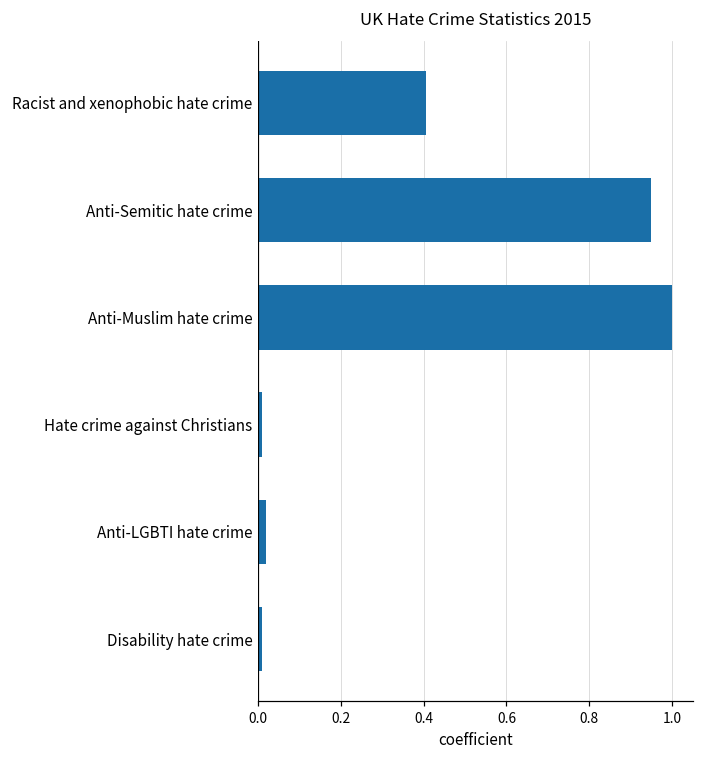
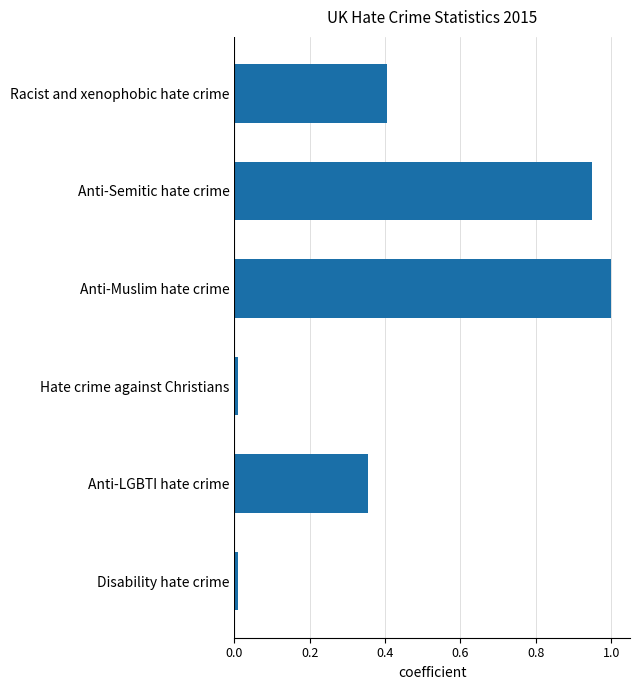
  {
    "Racist and xenophobic hate crime": 0.41,
    "Anti-Semitic hate crime": 0.95,
    "Anti-Muslim hate crime": 1.00,
    "Hate crime against Christians": 0.01,
-   "Anti-LGBTI hate crime": 0.02,
+   "Anti-LGBTI hate crime": 0.35,
    "Disability hate crime": 0.01
  }
